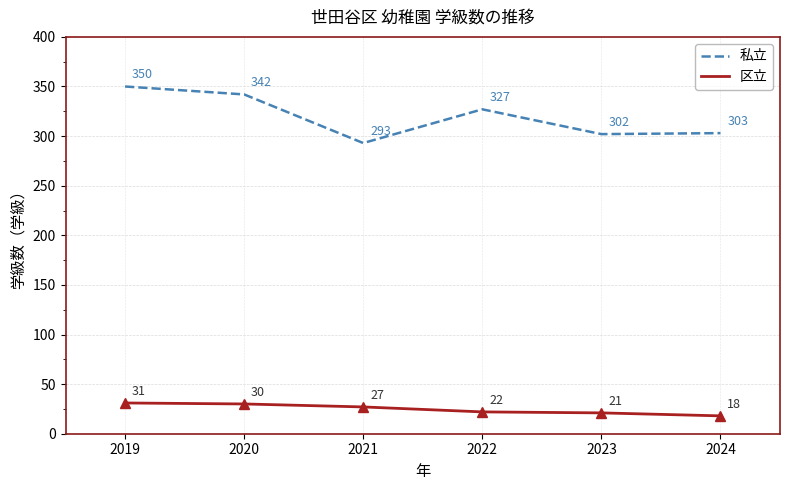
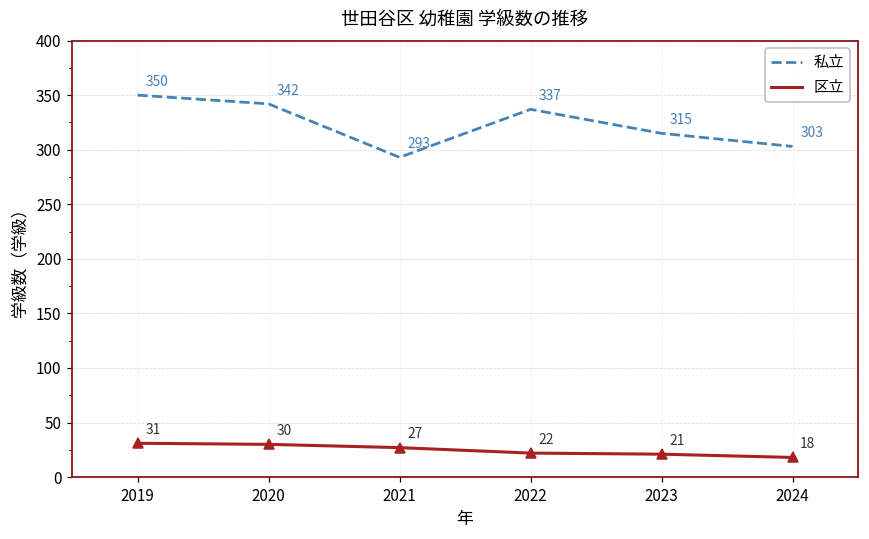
  {
    "私立": {
      "2019": 350,
      "2020": 342,
      "2021": 293,
-     "2022": 327,
-     "2023": 302,
+     "2022": 337,
+     "2023": 315,
      "2024": 303
    }
  }
